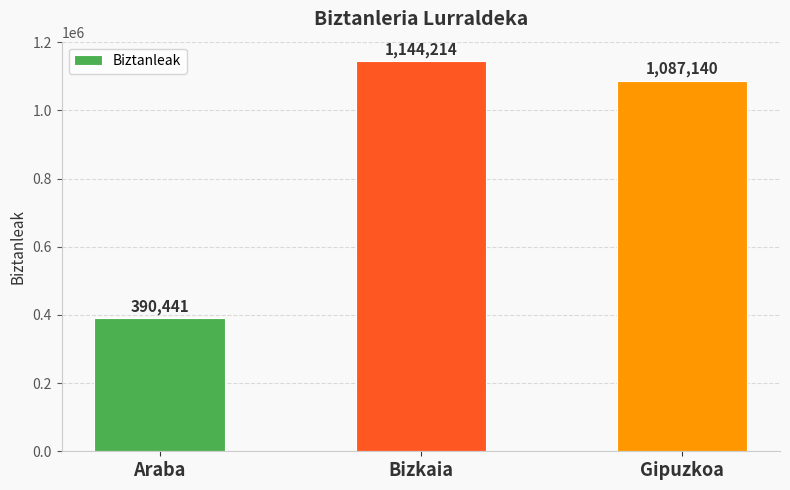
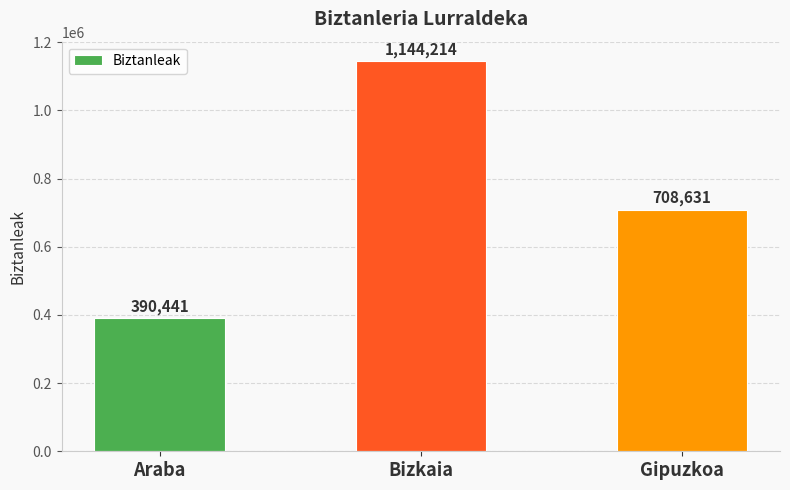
  {
    "Araba": "390,441",
    "Bizkaia": "1,144,214",
-   "Gipuzkoa": "1,087,140"
+   "Gipuzkoa": "708,631"
  }
